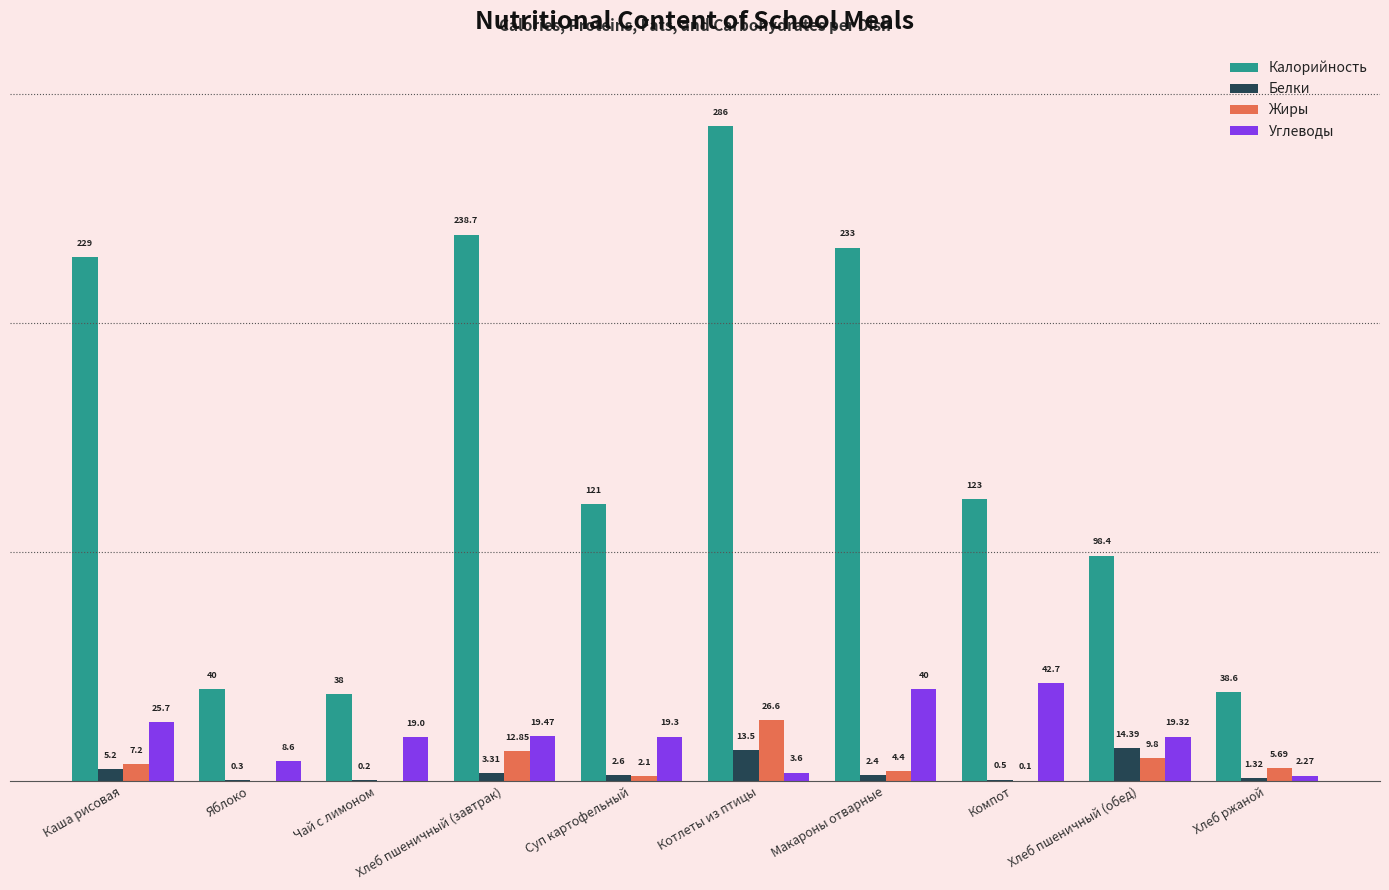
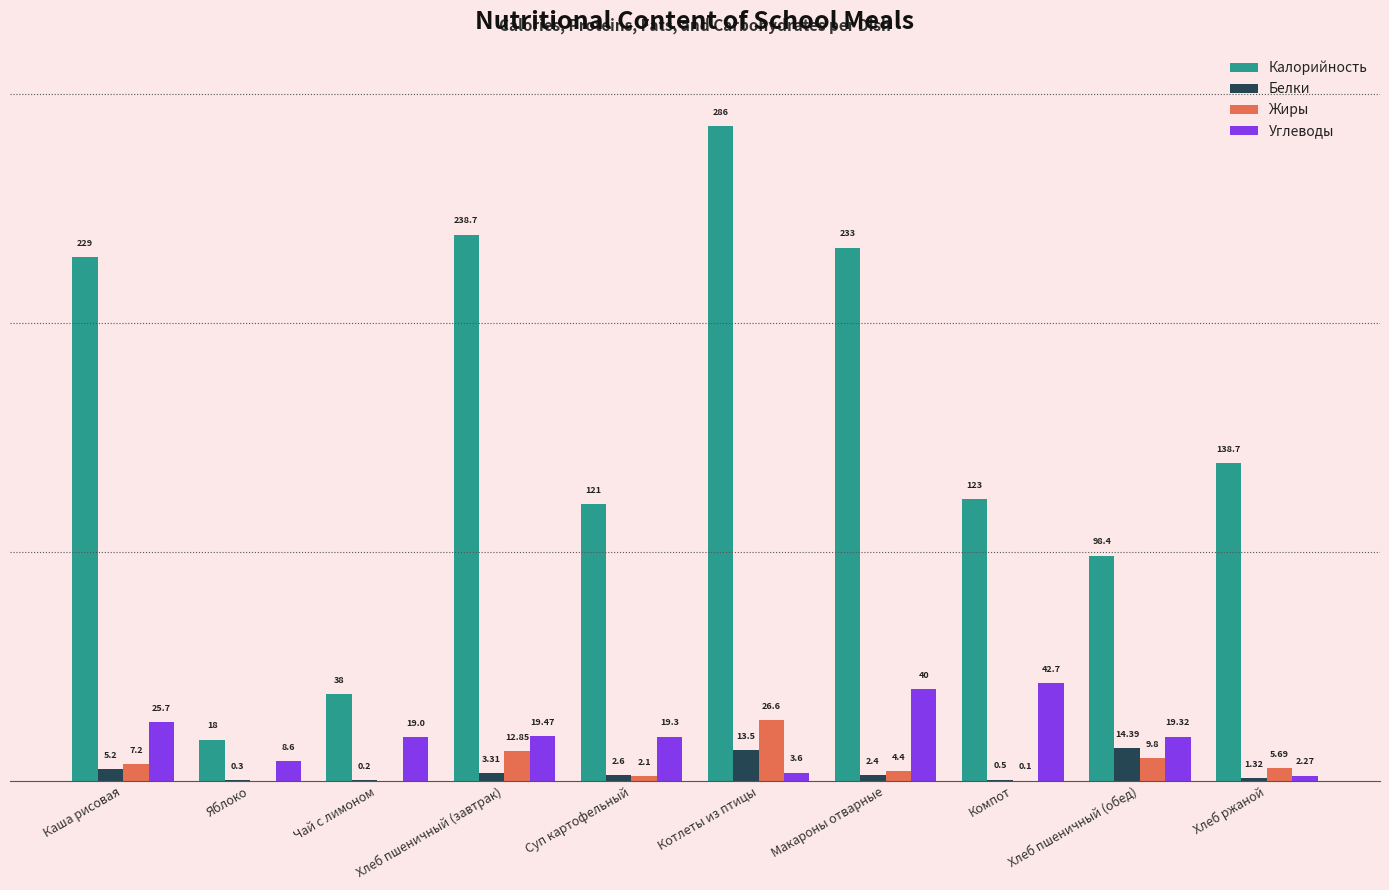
  {
    "Калорийность": {
      "Каша рисовая": 229,
-     "Яблоко": 40,
+     "Яблоко": 18,
      "Чай с лимоном": 38,
      "Хлеб пшеничный (завтрак)": 238.7,
      "Суп картофельный": 121,
      "Котлеты из птицы": 286,
      "Макароны отварные": 233,
      "Компот": 123,
      "Хлеб пшеничный (обед)": 98.4,
-     "Хлеб ржаной": 38.6
+     "Хлеб ржаной": 138.7
    },
    "Белки": {
      "Каша рисовая": 5.2,
      "Яблоко": 0.3,
      "Чай с лимоном": 0.2,
      "Хлеб пшеничный (завтрак)": 3.31,
      "Суп картофельный": 2.6,
      "Котлеты из птицы": 13.5,
      "Макароны отварные": 2.4,
      "Компот": 0.5,
      "Хлеб пшеничный (обед)": 14.39,
      "Хлеб ржаной": 1.32
    },
    "Жиры": {
      "Каша рисовая": 7.2,
      "Хлеб пшеничный (завтрак)": 12.85,
      "Суп картофельный": 2.1,
      "Котлеты из птицы": 26.6,
      "Макароны отварные": 4.4,
      "Компот": 0.1,
      "Хлеб пшеничный (обед)": 9.8,
      "Хлеб ржаной": 5.69
    },
    "Углеводы": {
      "Каша рисовая": 25.7,
      "Яблоко": 8.6,
      "Чай с лимоном": 19.0,
      "Хлеб пшеничный (завтрак)": 19.47,
      "Суп картофельный": 19.3,
      "Котлеты из птицы": 3.6,
      "Макароны отварные": 40,
      "Компот": 42.7,
      "Хлеб пшеничный (обед)": 19.32,
      "Хлеб ржаной": 2.27
    }
  }
